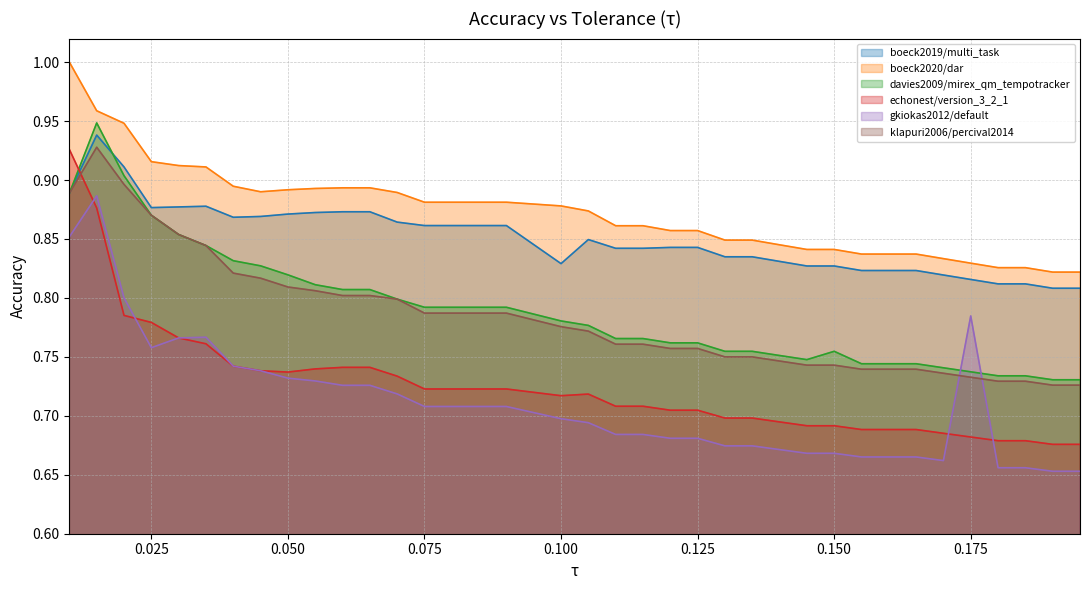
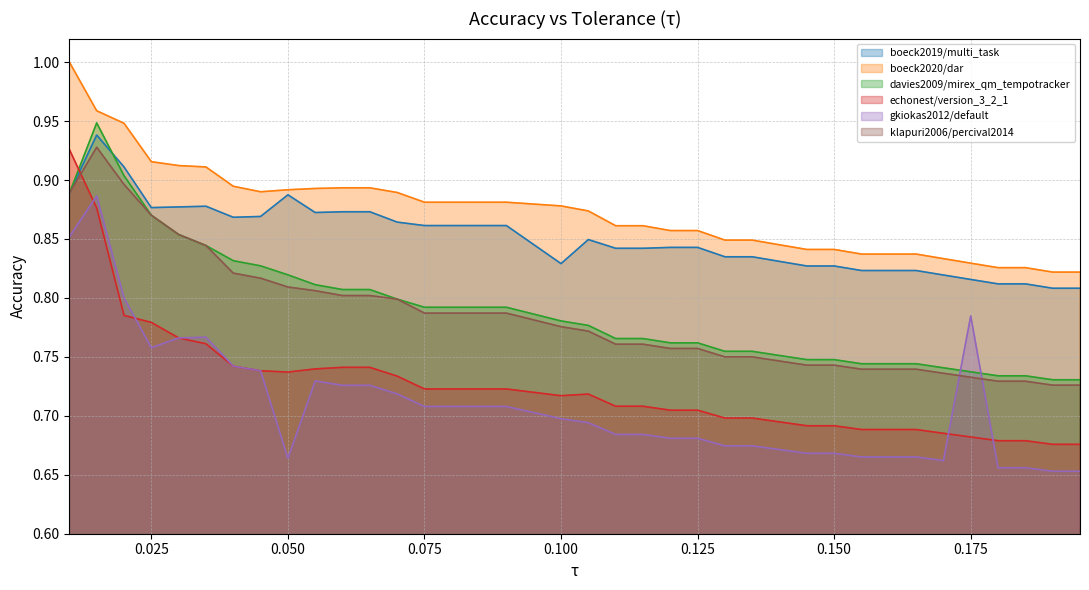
  {
    "boeck2019/multi_task": {
      "0.025": 0.877,
-     "0.050": 0.871,
+     "0.050": 0.887,
      "0.075": 0.861,
      "0.100": 0.829,
      "0.125": 0.843,
      "0.150": 0.827,
      "0.175": 0.816
    },
    "davies2009/mirex_qm_tempotracker": {
      "0.050": 0.820,
      "0.075": 0.792,
      "0.100": 0.780,
      "0.125": 0.762,
-     "0.150": 0.755,
+     "0.150": 0.748,
      "0.175": 0.737
    },
    "gkiokas2012/default": {
      "0.025": 0.758,
-     "0.050": 0.732,
+     "0.050": 0.664,
      "0.075": 0.708,
      "0.100": 0.698,
      "0.125": 0.681,
      "0.150": 0.668,
      "0.175": 0.785
    }
  }
